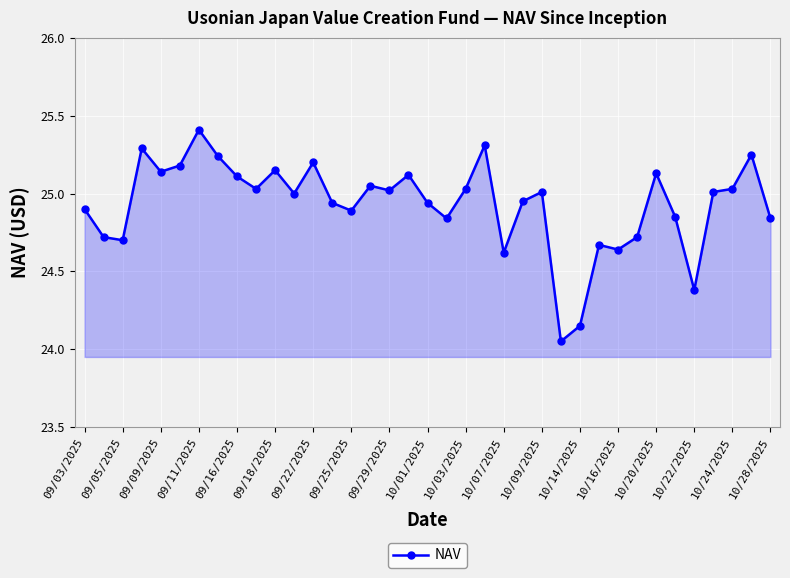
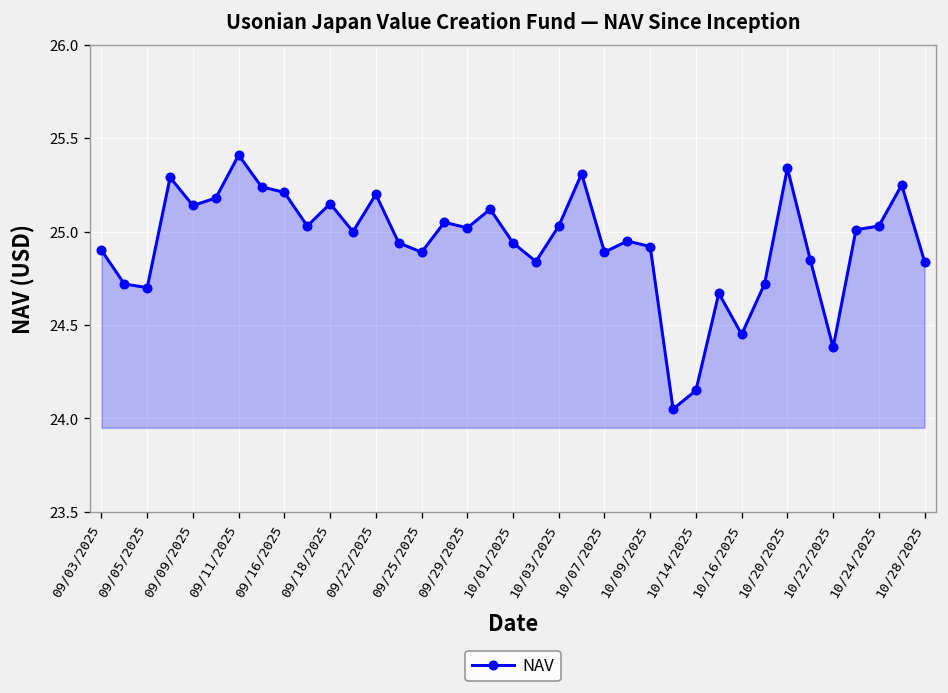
  {
    "09/03/2025": 24.90,
    "09/05/2025": 24.70,
    "09/09/2025": 25.14,
    "09/11/2025": 25.41,
-   "09/16/2025": 25.11,
+   "09/16/2025": 25.21,
    "09/18/2025": 25.15,
    "09/22/2025": 25.20,
    "09/25/2025": 24.89,
    "09/29/2025": 25.02,
    "10/01/2025": 24.94,
    "10/03/2025": 25.03,
-   "10/07/2025": 24.62,
-   "10/09/2025": 25.01,
+   "10/07/2025": 24.89,
+   "10/09/2025": 24.92,
    "10/14/2025": 24.15,
-   "10/16/2025": 24.64,
-   "10/20/2025": 25.13,
+   "10/16/2025": 24.45,
+   "10/20/2025": 25.34,
    "10/22/2025": 24.38,
    "10/24/2025": 25.03,
    "10/28/2025": 24.84
  }
